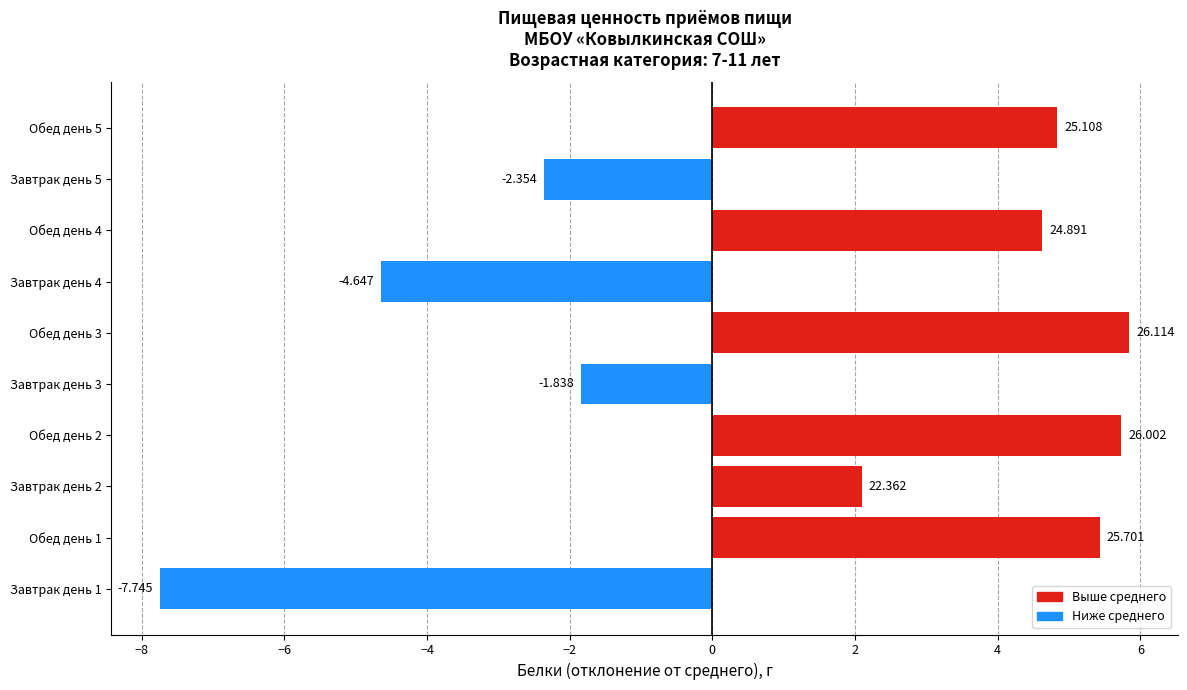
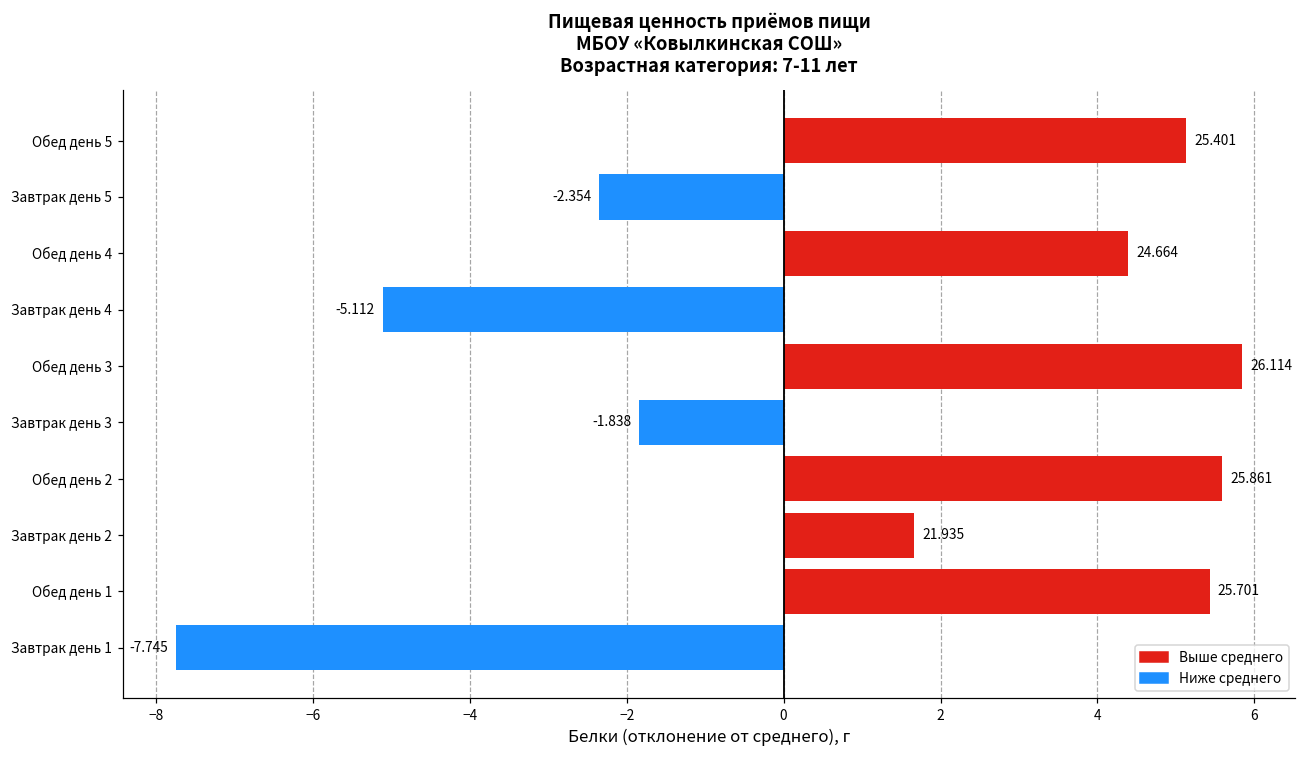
  {
-   "Обед день 5": 25.108,
+   "Обед день 5": 25.401,
    "Завтрак день 5": -2.354,
-   "Обед день 4": 24.891,
-   "Завтрак день 4": -4.647,
+   "Обед день 4": 24.664,
+   "Завтрак день 4": -5.112,
    "Завтрак день 3": -1.838,
-   "Обед день 2": 26.002,
-   "Завтрак день 2": 22.362,
+   "Обед день 2": 25.861,
+   "Завтрак день 2": 21.935,
    "Завтрак день 1": -7.745
  }
